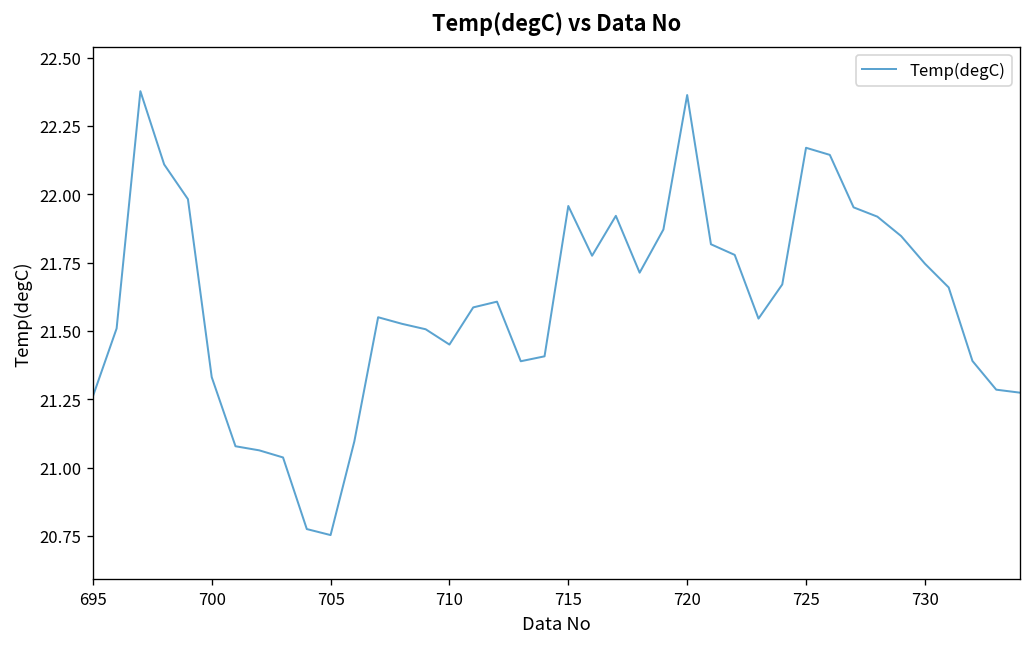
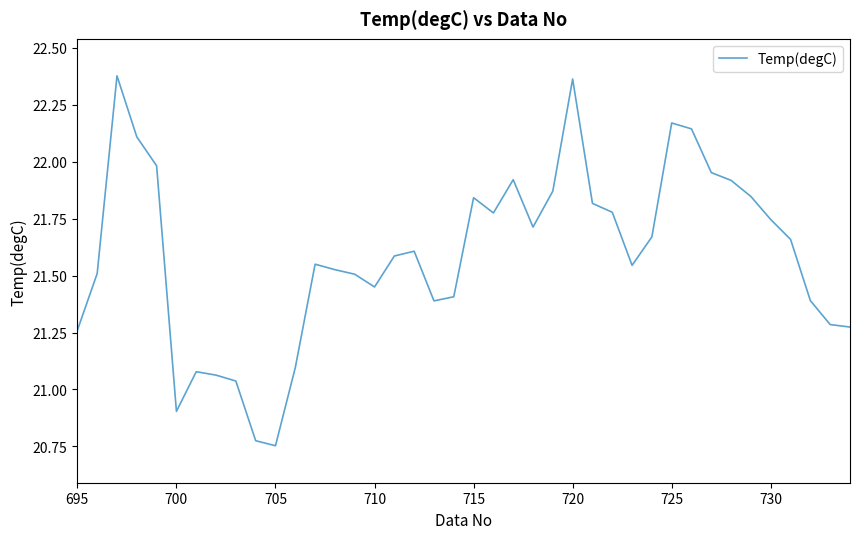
  {
    "695": 21.26,
-   "700": 21.33,
+   "700": 20.90,
    "705": 20.75,
    "710": 21.45,
-   "715": 21.96,
+   "715": 21.84,
    "720": 22.36,
    "725": 22.17,
    "730": 21.75
  }
